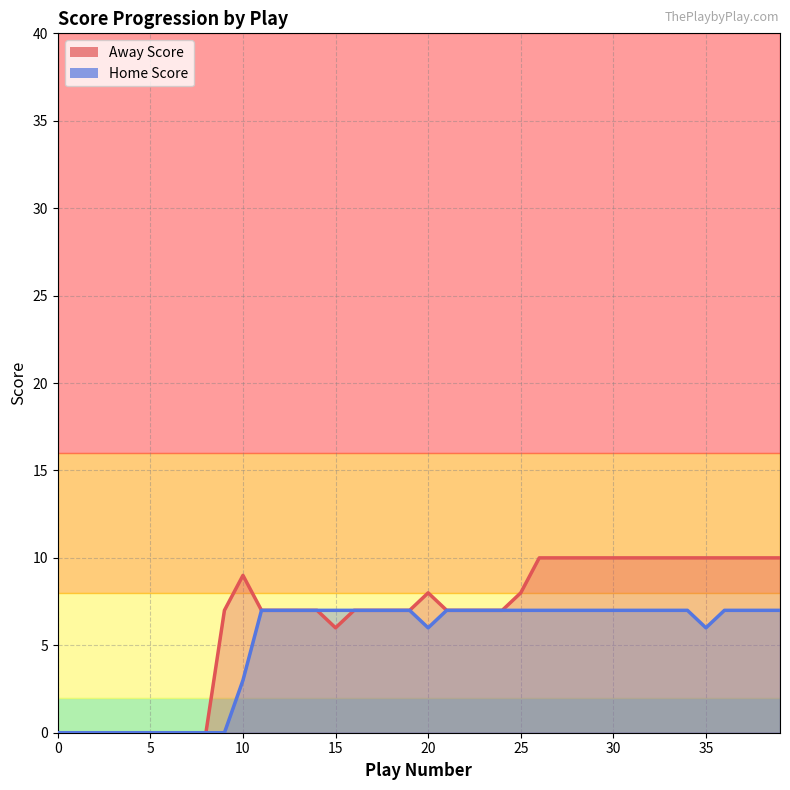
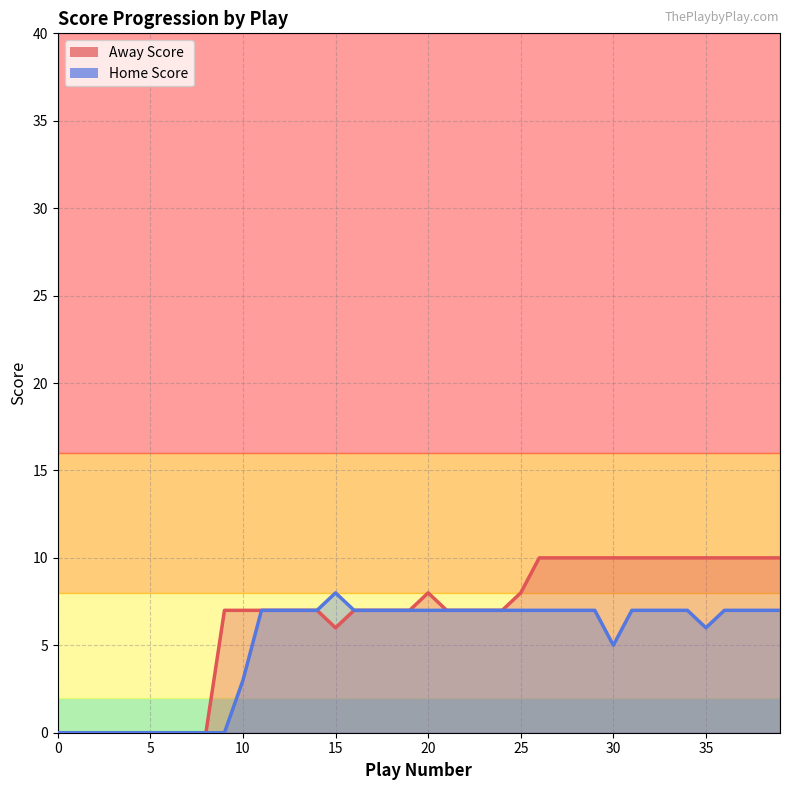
  {
    "Away Score": {
-     "10": 9,
+     "10": 7,
      "15": 6,
      "20": 8,
      "25": 8,
      "30": 10,
      "35": 10
    },
    "Home Score": {
      "10": 3,
-     "15": 7,
-     "20": 6,
+     "15": 8,
+     "20": 7,
      "25": 7,
-     "30": 7,
+     "30": 5,
      "35": 6
    }
  }
